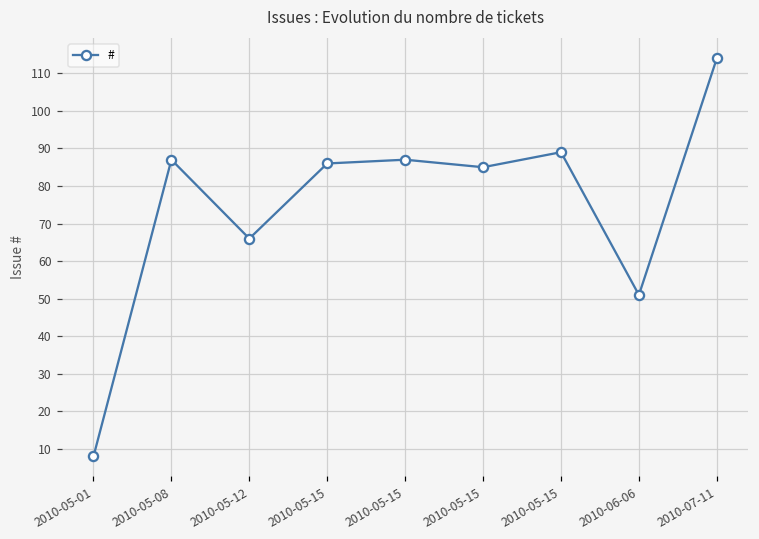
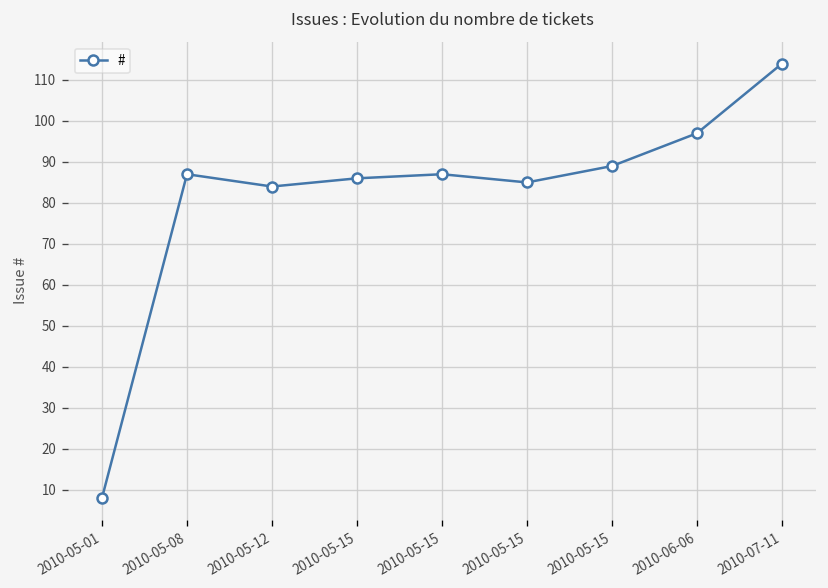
  {
    "2010-05-01": 8,
    "2010-05-08": 87,
-   "2010-05-12": 66,
-   "2010-06-06": 51,
+   "2010-05-12": 84,
+   "2010-06-06": 97,
    "2010-07-11": 114
  }
